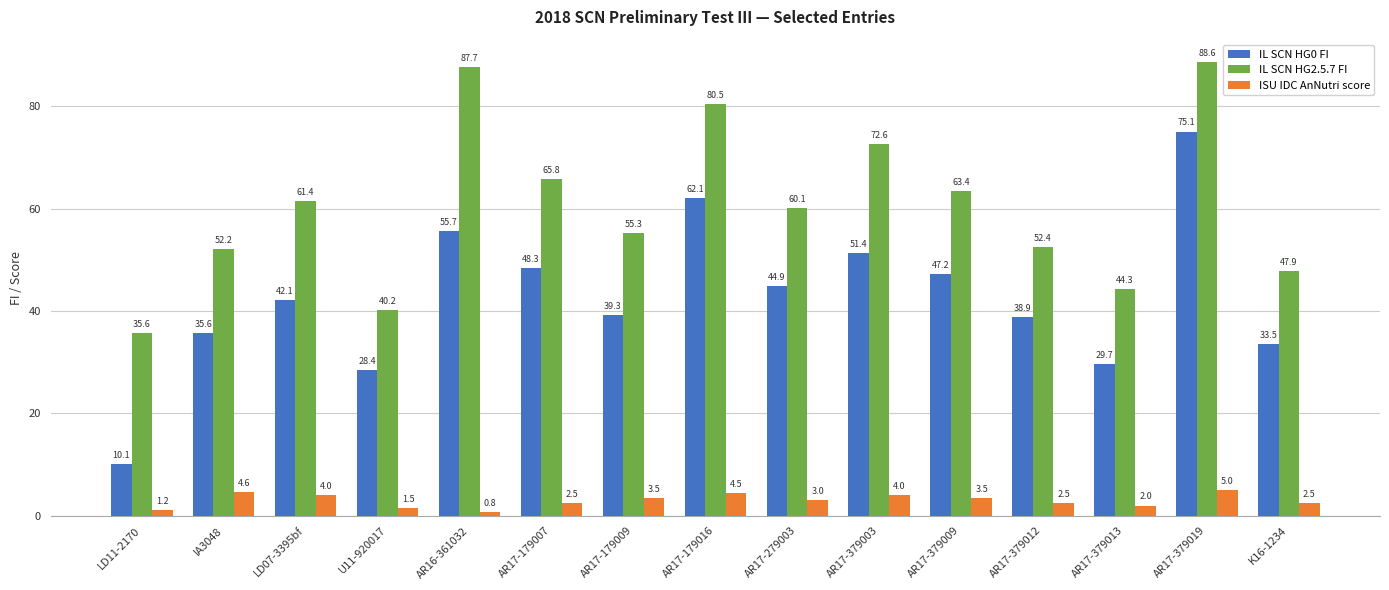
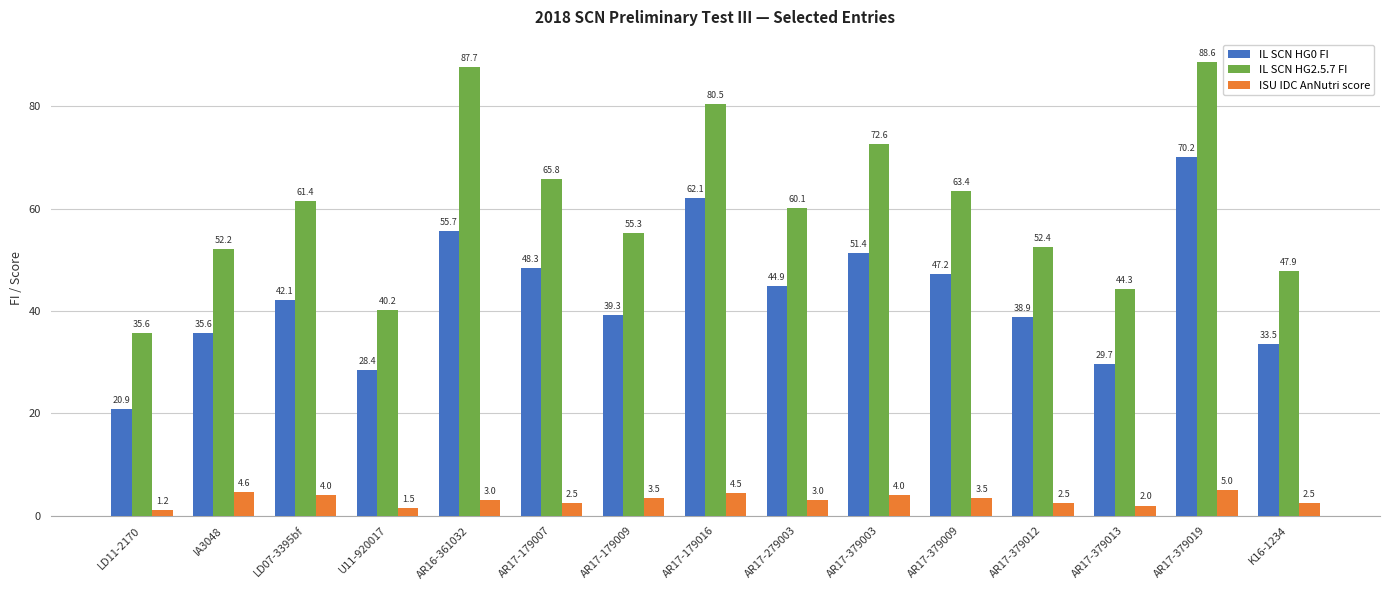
  {
    "IL SCN HG0 FI": {
-     "LD11-2170": 10.1,
+     "LD11-2170": 20.9,
      "IA3048": 35.6,
      "LD07-3395bf": 42.1,
      "U11-920017": 28.4,
      "AR16-361032": 55.7,
      "AR17-179007": 48.3,
      "AR17-179009": 39.3,
      "AR17-179016": 62.1,
      "AR17-279003": 44.9,
      "AR17-379003": 51.4,
      "AR17-379009": 47.2,
      "AR17-379012": 38.9,
      "AR17-379013": 29.7,
-     "AR17-379019": 75.1,
+     "AR17-379019": 70.2,
      "K16-1234": 33.5
    },
    "IL SCN HG2.5.7 FI": {
      "LD11-2170": 35.6,
      "IA3048": 52.2,
      "LD07-3395bf": 61.4,
      "U11-920017": 40.2,
      "AR16-361032": 87.7,
      "AR17-179007": 65.8,
      "AR17-179009": 55.3,
      "AR17-179016": 80.5,
      "AR17-279003": 60.1,
      "AR17-379003": 72.6,
      "AR17-379009": 63.4,
      "AR17-379012": 52.4,
      "AR17-379013": 44.3,
      "AR17-379019": 88.6,
      "K16-1234": 47.9
    },
    "ISU IDC AnNutri score": {
      "LD11-2170": 1.2,
      "IA3048": 4.6,
      "LD07-3395bf": 4.0,
      "U11-920017": 1.5,
-     "AR16-361032": 0.8,
+     "AR16-361032": 3.0,
      "AR17-179007": 2.5,
      "AR17-179009": 3.5,
      "AR17-179016": 4.5,
      "AR17-279003": 3.0,
      "AR17-379003": 4.0,
      "AR17-379009": 3.5,
      "AR17-379012": 2.5,
      "AR17-379013": 2.0,
      "AR17-379019": 5.0,
      "K16-1234": 2.5
    }
  }
